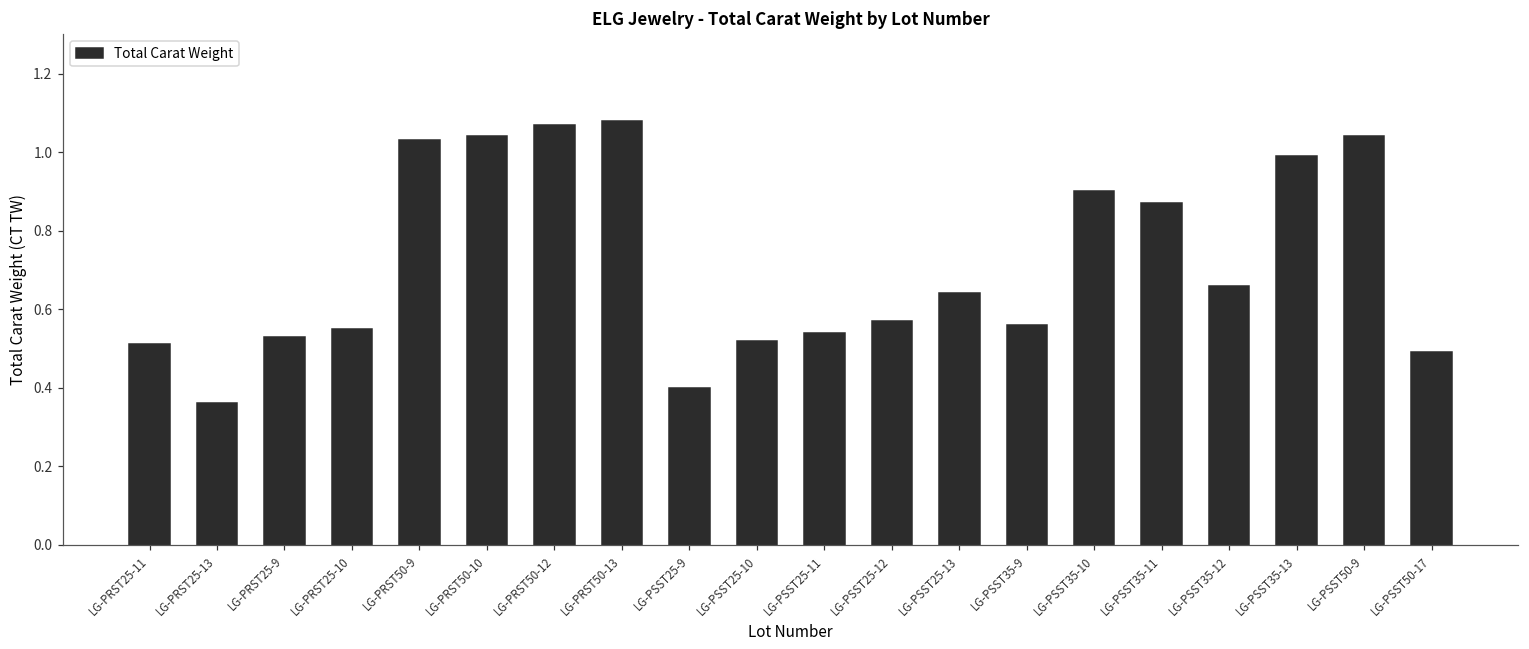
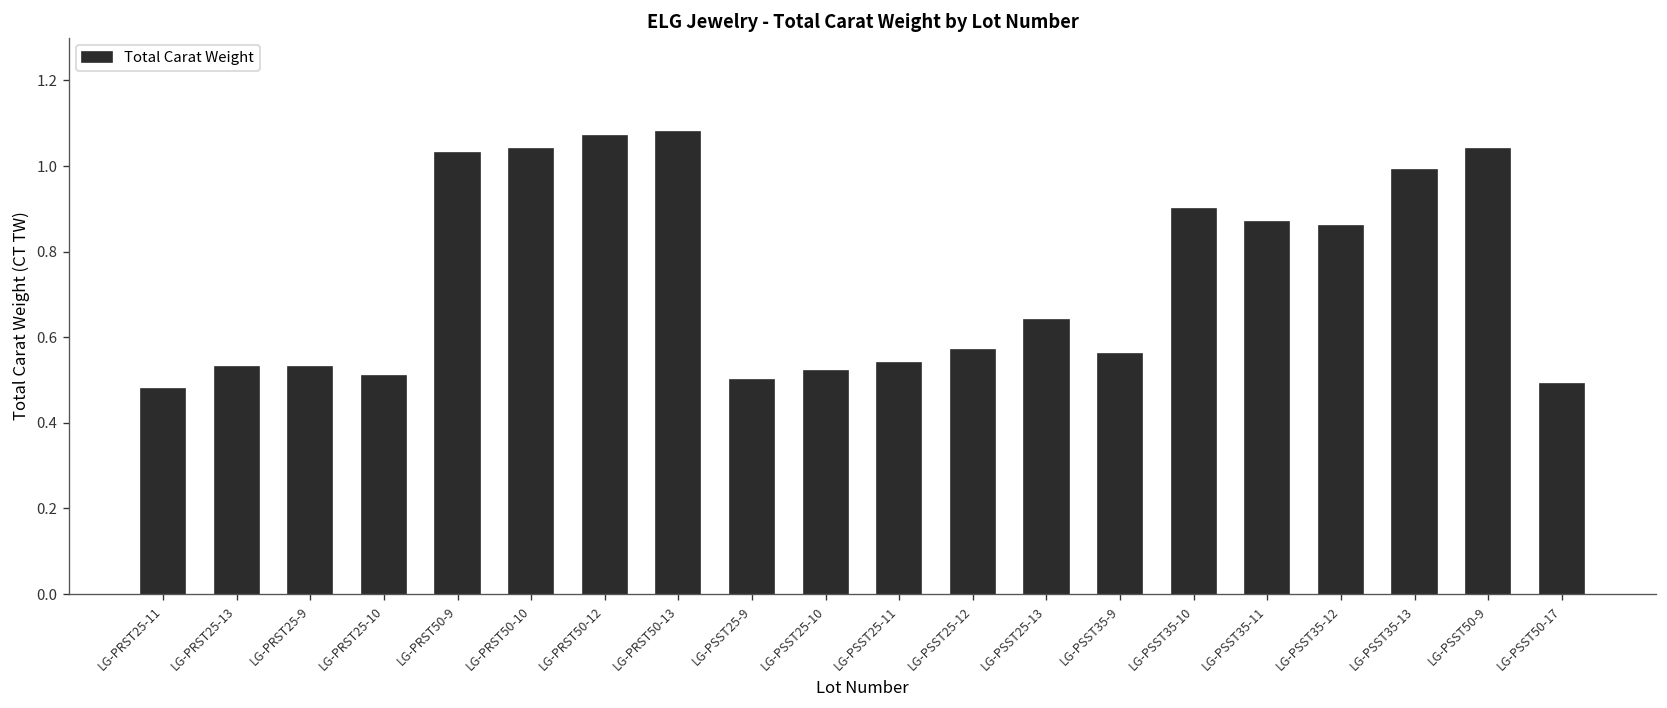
  {
-   "LG-PRST25-11": 0.51,
-   "LG-PRST25-13": 0.36,
+   "LG-PRST25-11": 0.48,
+   "LG-PRST25-13": 0.53,
    "LG-PRST25-9": 0.53,
-   "LG-PRST25-10": 0.55,
+   "LG-PRST25-10": 0.51,
    "LG-PRST50-9": 1.03,
    "LG-PRST50-10": 1.04,
    "LG-PRST50-12": 1.07,
    "LG-PRST50-13": 1.08,
-   "LG-PSST25-9": 0.4,
+   "LG-PSST25-9": 0.5,
    "LG-PSST25-10": 0.52,
    "LG-PSST25-11": 0.54,
    "LG-PSST25-12": 0.57,
    "LG-PSST25-13": 0.64,
    "LG-PSST35-9": 0.56,
    "LG-PSST35-10": 0.90,
    "LG-PSST35-11": 0.87,
-   "LG-PSST35-12": 0.66,
+   "LG-PSST35-12": 0.86,
    "LG-PSST35-13": 0.99,
    "LG-PSST50-9": 1.04,
    "LG-PSST50-17": 0.49
  }
